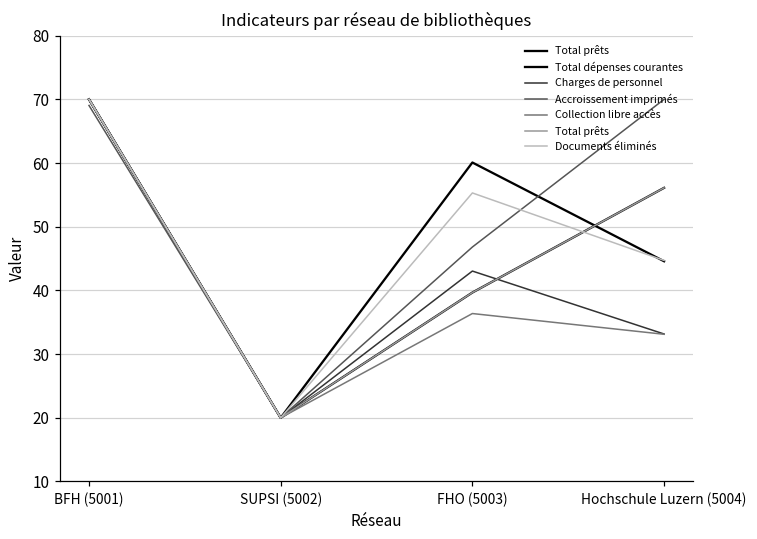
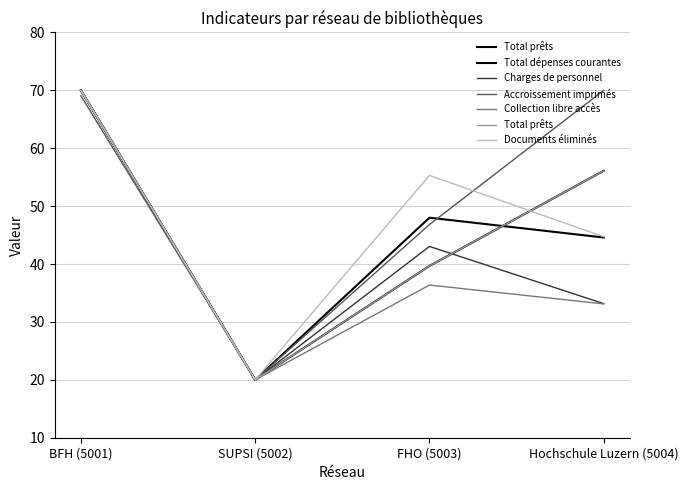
  {
    "Total dépenses courantes": {
-     "FHO (5003)": 60
+     "FHO (5003)": 48
    }
  }
